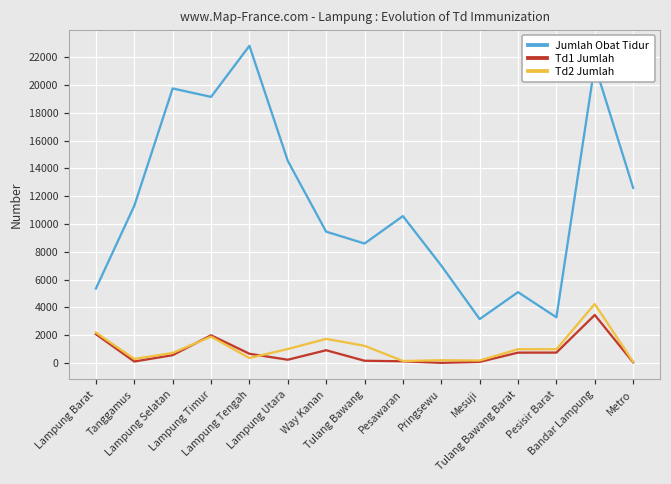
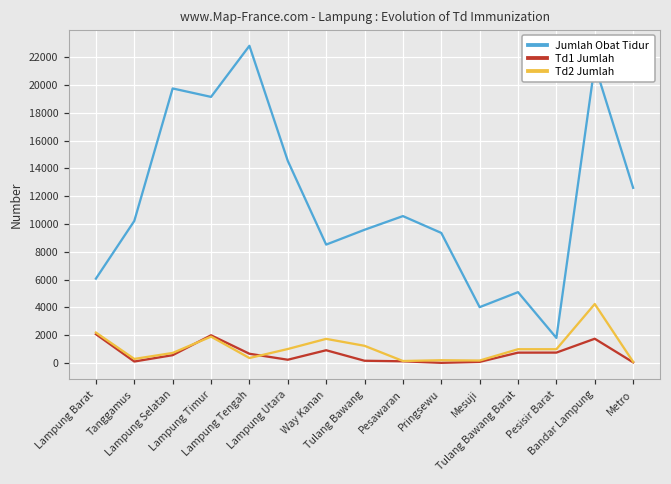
  {
    "Jumlah Obat Tidur": {
-     "Lampung Barat": 5400,
-     "Tanggamus": 11300,
+     "Lampung Barat": 6100,
+     "Tanggamus": 10200,
      "Lampung Selatan": 19800,
      "Lampung Timur": 19100,
      "Lampung Tengah": 22800,
      "Lampung Utara": 14500,
-     "Way Kanan": 9500,
-     "Tulang Bawang": 8600,
+     "Way Kanan": 8500,
+     "Tulang Bawang": 9600,
      "Pesawaran": 10600,
-     "Pringsewu": 7000,
-     "Mesuji": 3200,
+     "Pringsewu": 9400,
+     "Mesuji": 4000,
      "Tulang Bawang Barat": 5100,
-     "Pesisir Barat": 3300,
+     "Pesisir Barat": 1800,
      "Metro": 12600
    },
    "Td1 Jumlah": {
      "Lampung Tengah": 700,
      "Lampung Utara": 200,
      "Way Kanan": 900,
      "Tulang Bawang": 200,
      "Tulang Bawang Barat": 800,
      "Pesisir Barat": 800,
-     "Bandar Lampung": 3500
+     "Bandar Lampung": 1800
    },
    "Td2 Jumlah": {
      "Lampung Tengah": 400,
      "Lampung Utara": 1000,
      "Way Kanan": 1700,
      "Tulang Bawang": 1200,
      "Tulang Bawang Barat": 1000,
      "Pesisir Barat": 1000,
      "Bandar Lampung": 4200
    }
  }
